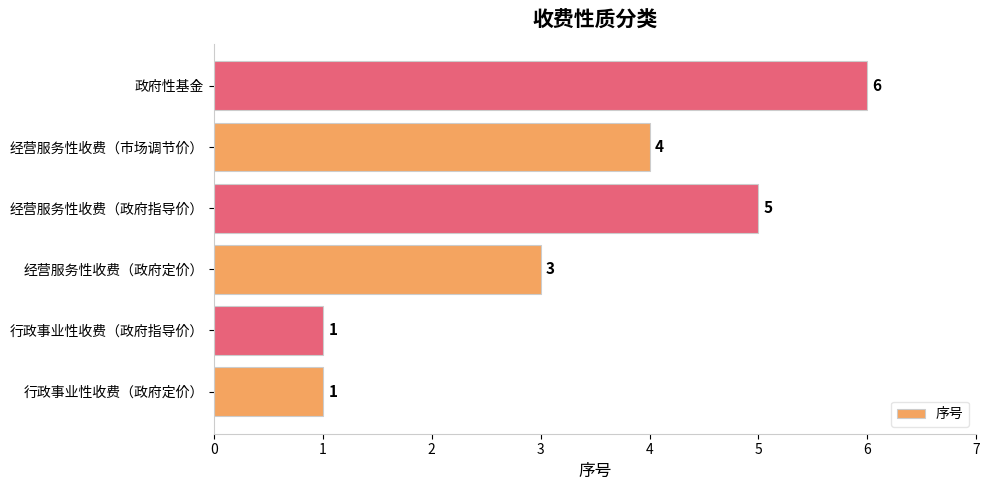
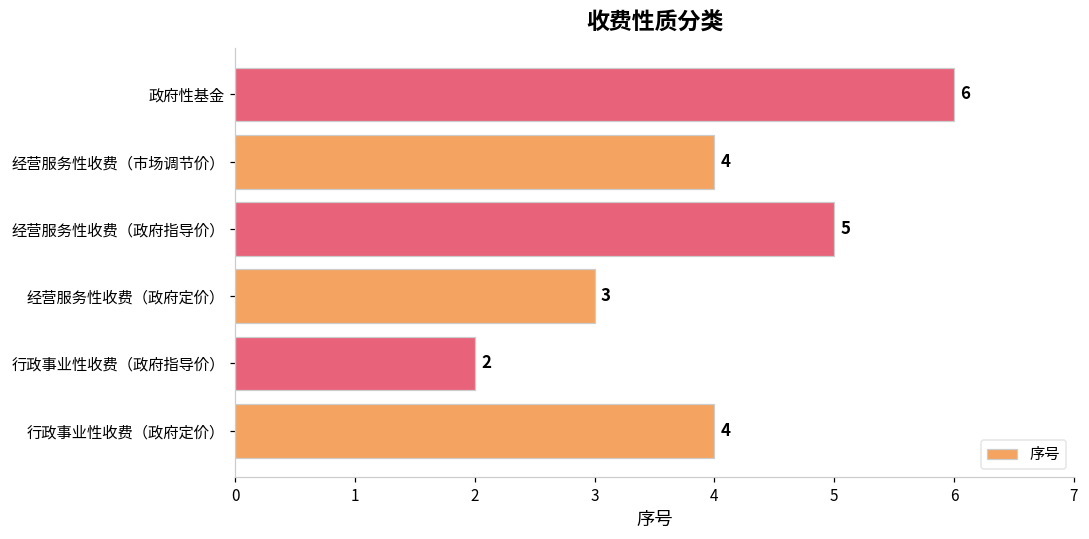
  {
    "政府性基金": 6,
    "经营服务性收费（市场调节价）": 4,
    "经营服务性收费（政府指导价）": 5,
    "经营服务性收费（政府定价）": 3,
-   "行政事业性收费（政府指导价）": 1,
-   "行政事业性收费（政府定价）": 1
+   "行政事业性收费（政府指导价）": 2,
+   "行政事业性收费（政府定价）": 4
  }
